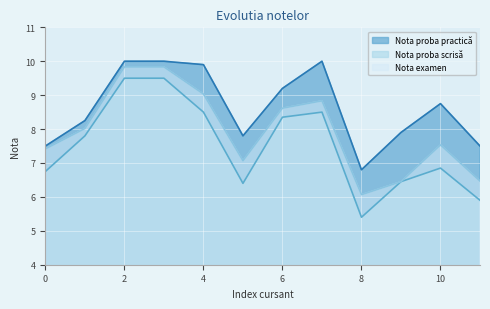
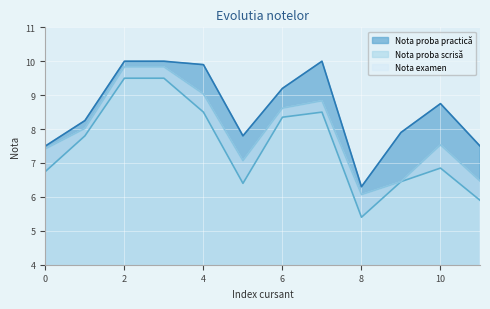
  {
    "Nota proba practică": {
      "0": 7.5,
      "2": 10.0,
      "4": 9.9,
      "6": 9.2,
-     "8": 6.8,
+     "8": 6.3,
      "10": 8.8
    }
  }
